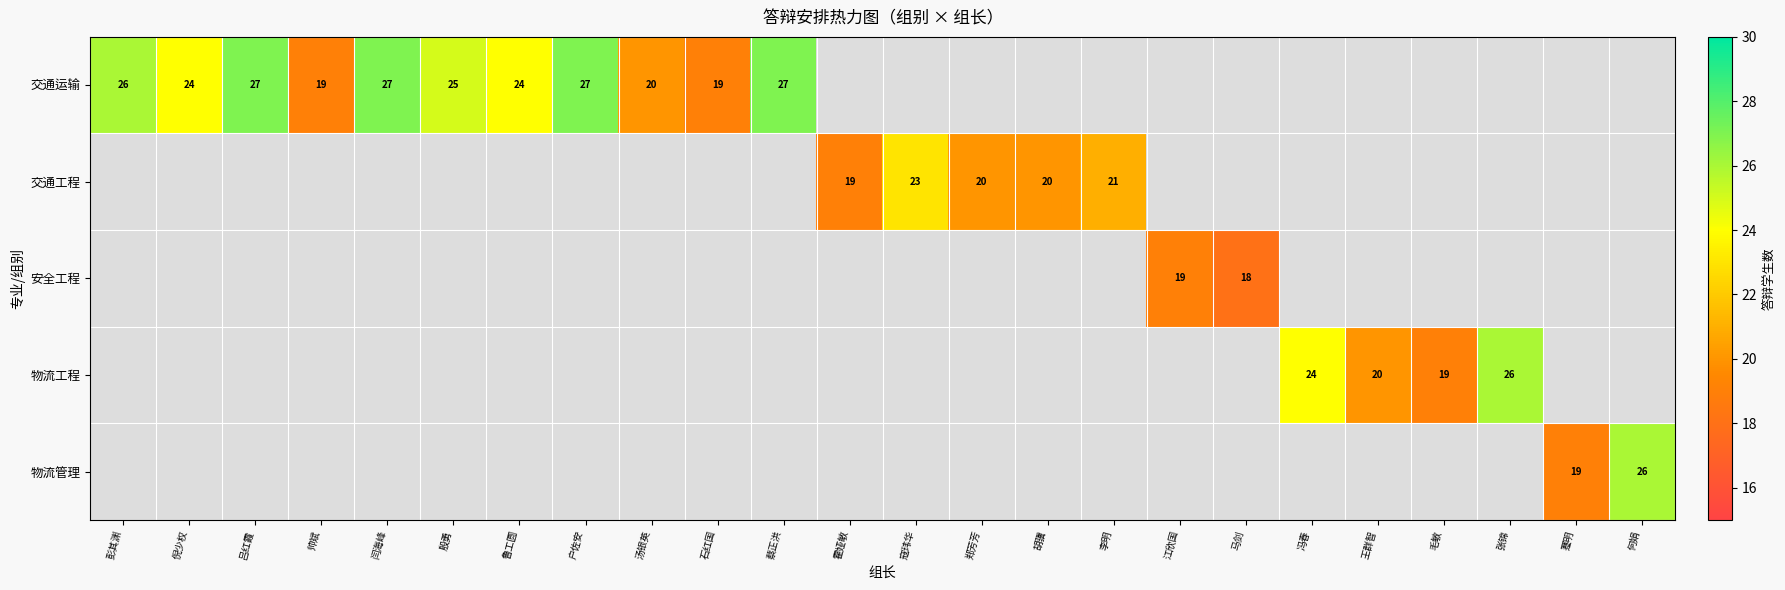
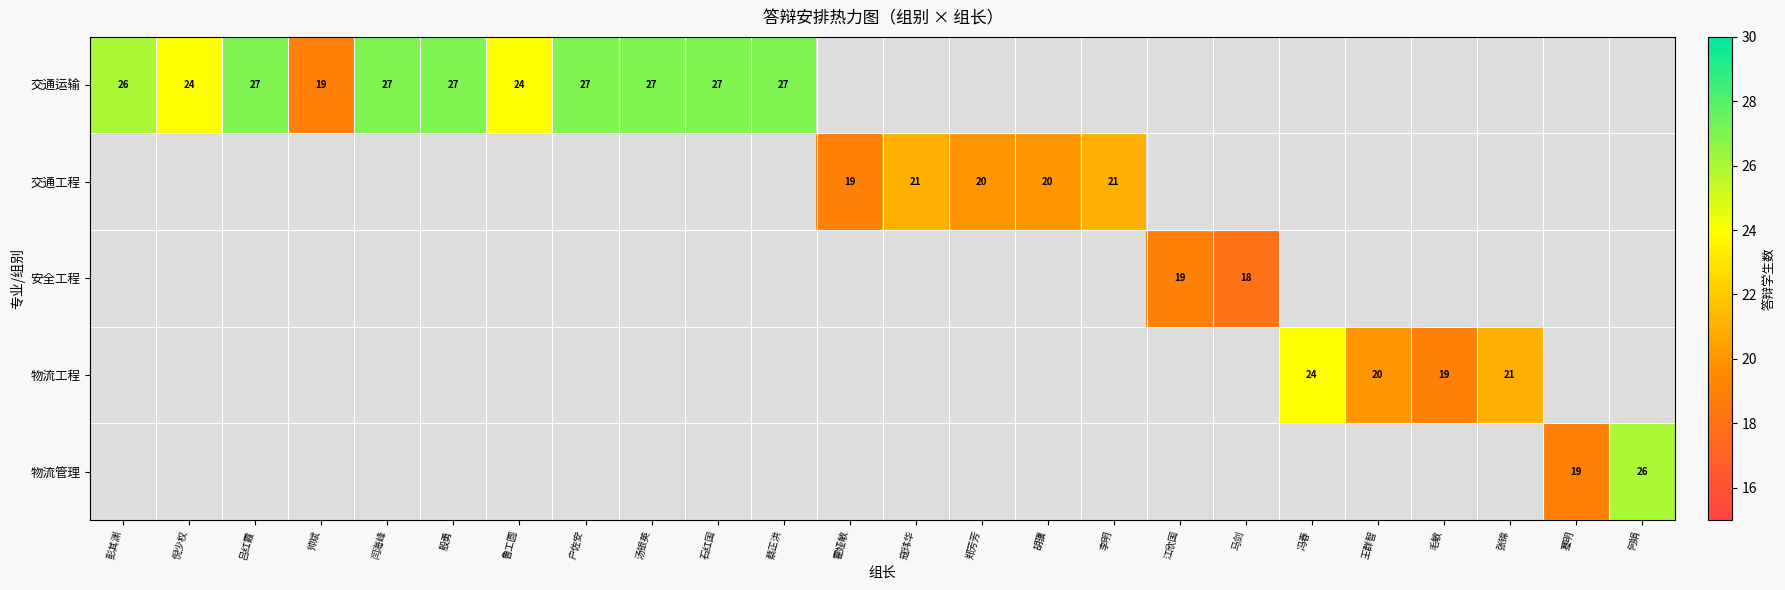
  {
    "交通运输": {
      "彭其渊": 26,
      "倪少权": 24,
      "吕红霞": 27,
      "帅斌": 19,
      "闫海峰": 27,
-     "殷勇": 25,
+     "殷勇": 27,
      "鲁工圆": 24,
      "户佐安": 27,
-     "汤银英": 20,
-     "石红国": 19,
+     "汤银英": 27,
+     "石红国": 27,
      "蔡正洪": 27
    },
    "交通工程": {
      "霍娅敏": 19,
-     "寇玮华": 23,
+     "寇玮华": 21,
      "郑芳芳": 20,
      "胡骥": 20,
      "李明": 21
    },
    "安全工程": {
      "江欣国": 19,
      "马剑": 18
    },
    "物流工程": {
      "冯春": 24,
      "王群智": 20,
      "毛敏": 19,
-     "张锦": 26
+     "张锦": 21
    },
    "物流管理": {
      "蹇明": 19,
      "何娟": 26
    }
  }
